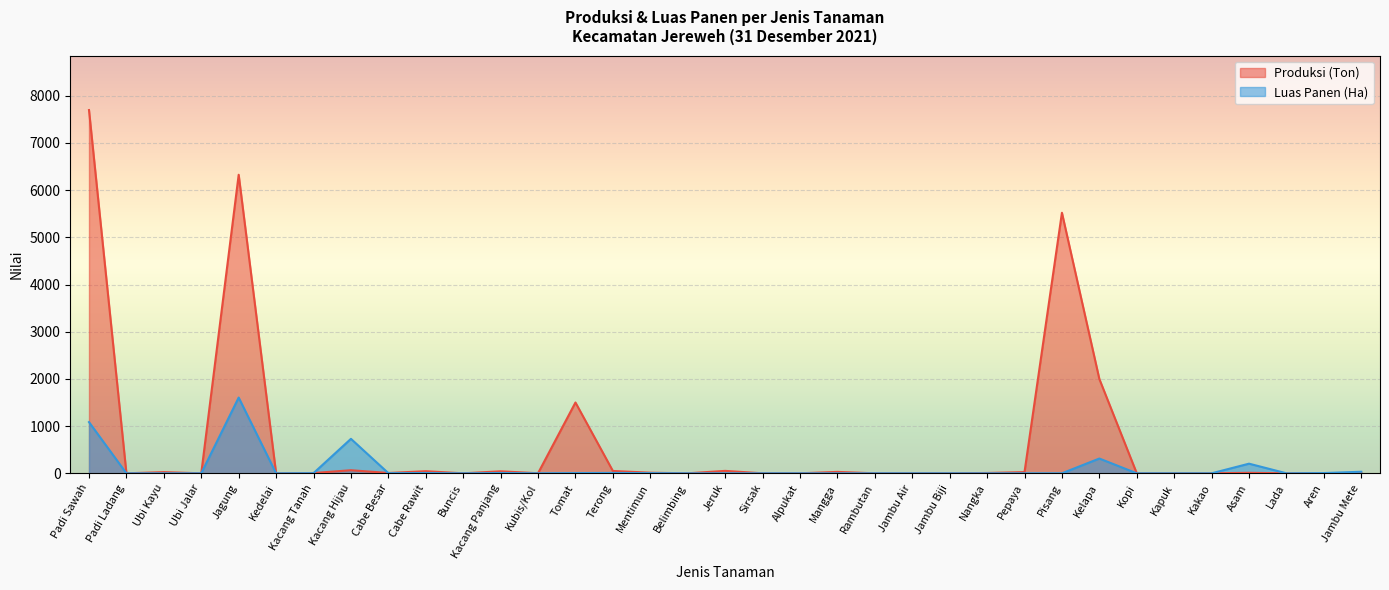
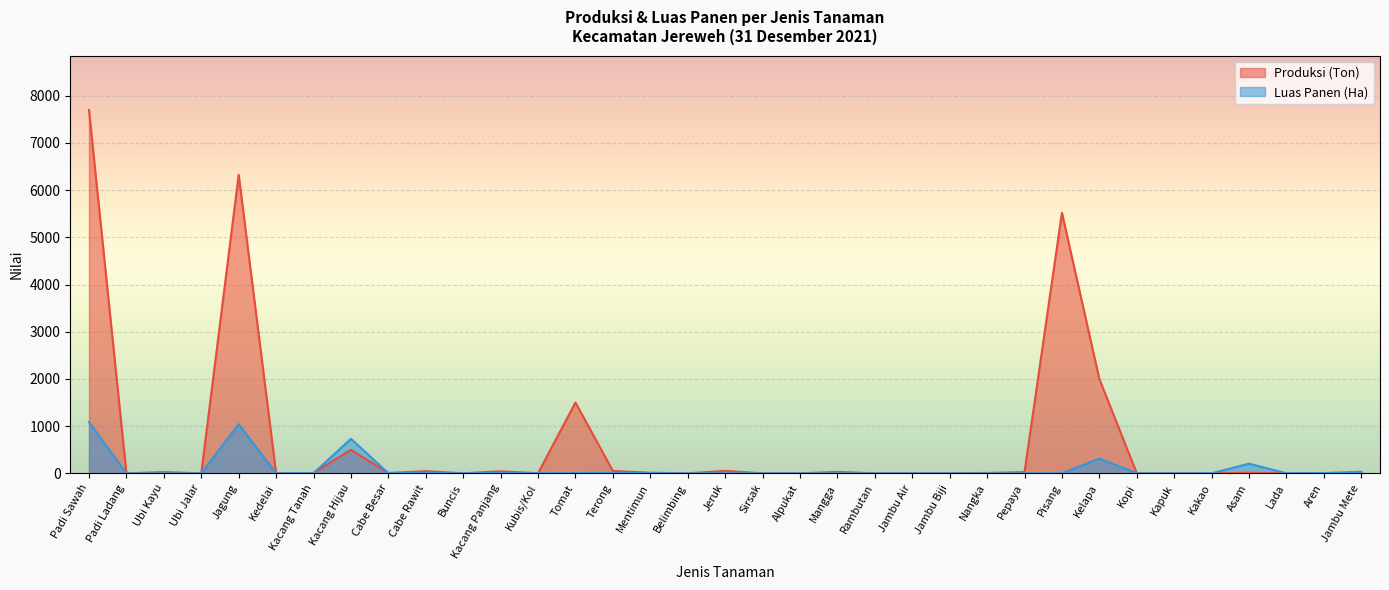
  {
    "Produksi (Ton)": {
      "Padi Sawah": 7700,
      "Jagung": 6300,
-     "Kacang Hijau": 100,
+     "Kacang Hijau": 500,
      "Tomat": 1500,
      "Pisang": 5500,
      "Kelapa": 2000,
      "Asam": 0
    },
    "Luas Panen (Ha)": {
      "Padi Sawah": 1100,
-     "Jagung": 1600,
+     "Jagung": 1000,
      "Kacang Hijau": 700,
      "Tomat": 0,
      "Pisang": 0,
      "Kelapa": 300,
      "Asam": 200
    }
  }
